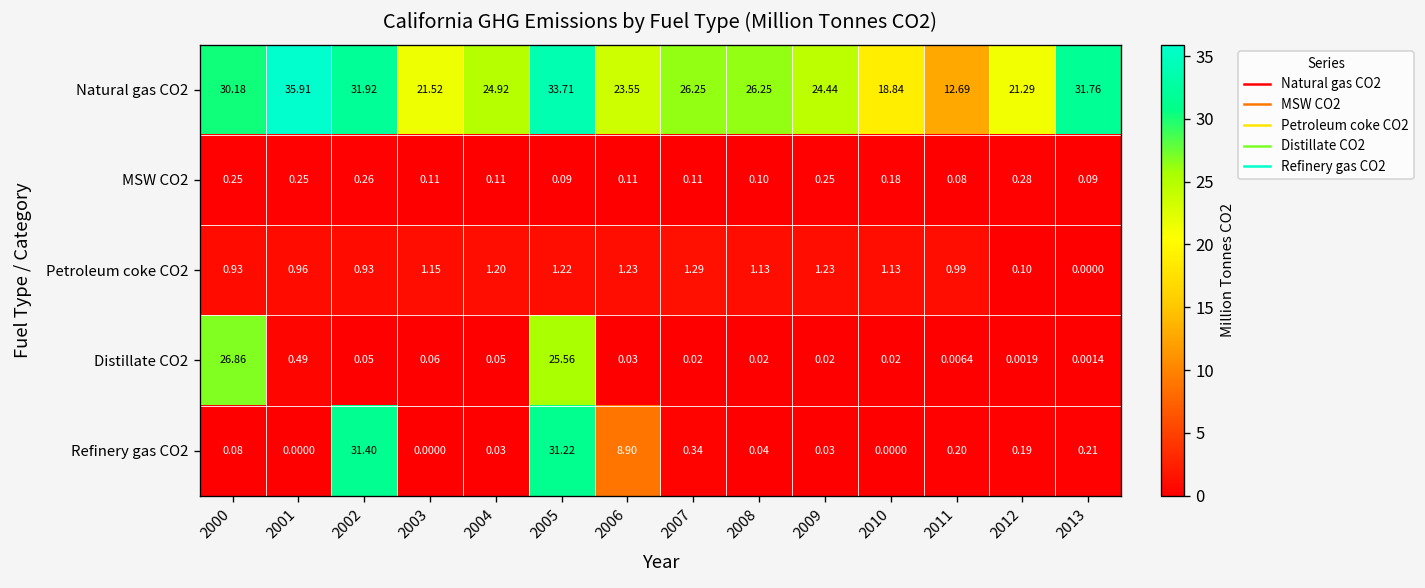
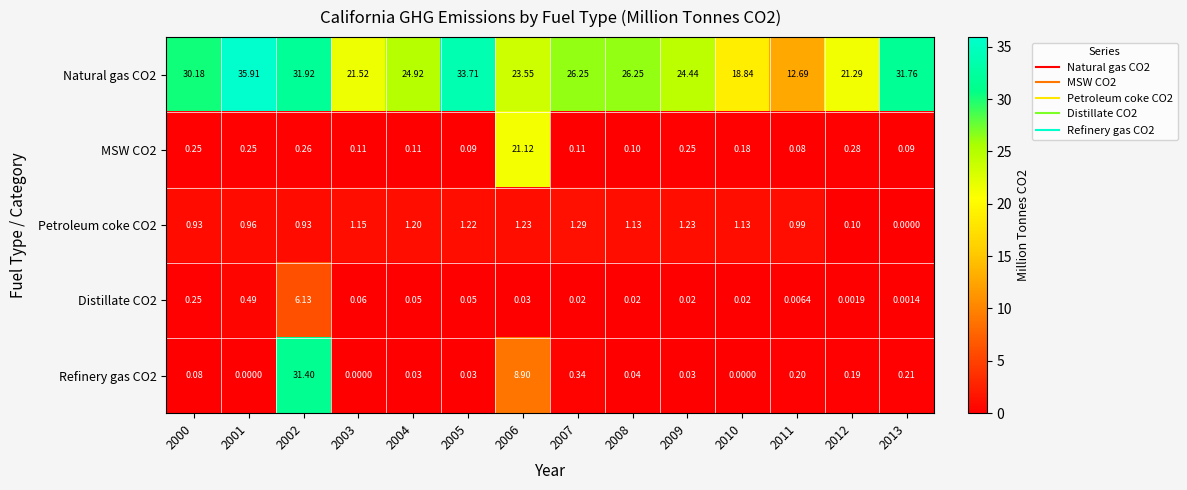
  {
    "Natural gas CO2": {
      "2000": 30.18,
      "2001": 35.91,
      "2002": 31.92,
      "2003": 21.52,
      "2004": 24.92,
      "2005": 33.71,
      "2006": 23.55,
      "2007": 26.25,
      "2008": 26.25,
      "2009": 24.44,
      "2010": 18.84,
      "2011": 12.69,
      "2012": 21.29,
      "2013": 31.76
    },
    "MSW CO2": {
      "2000": 0.25,
      "2001": 0.25,
      "2002": 0.26,
      "2003": 0.11,
      "2004": 0.11,
      "2005": 0.09,
-     "2006": 0.11,
+     "2006": 21.12,
      "2007": 0.11,
      "2008": 0.10,
      "2009": 0.25,
      "2010": 0.18,
      "2011": 0.08,
      "2012": 0.28,
      "2013": 0.09
    },
    "Petroleum coke CO2": {
      "2000": 0.93,
      "2001": 0.96,
      "2002": 0.93,
      "2003": 1.15,
      "2004": 1.20,
      "2005": 1.22,
      "2006": 1.23,
      "2007": 1.29,
      "2008": 1.13,
      "2009": 1.23,
      "2010": 1.13,
      "2011": 0.99,
      "2012": 0.10,
      "2013": 0.0000
    },
    "Distillate CO2": {
-     "2000": 26.86,
+     "2000": 0.25,
      "2001": 0.49,
-     "2002": 0.05,
+     "2002": 6.13,
      "2003": 0.06,
      "2004": 0.05,
-     "2005": 25.56,
+     "2005": 0.05,
      "2006": 0.03,
      "2007": 0.02,
      "2008": 0.02,
      "2009": 0.02,
      "2010": 0.02,
      "2011": 0.0064,
      "2012": 0.0019,
      "2013": 0.0014
    },
    "Refinery gas CO2": {
      "2000": 0.08,
      "2001": 0.0000,
      "2002": 31.40,
      "2003": 0.0000,
      "2004": 0.03,
-     "2005": 31.22,
+     "2005": 0.03,
      "2006": 8.90,
      "2007": 0.34,
      "2008": 0.04,
      "2009": 0.03,
      "2010": 0.0000,
      "2011": 0.20,
      "2012": 0.19,
      "2013": 0.21
    }
  }
